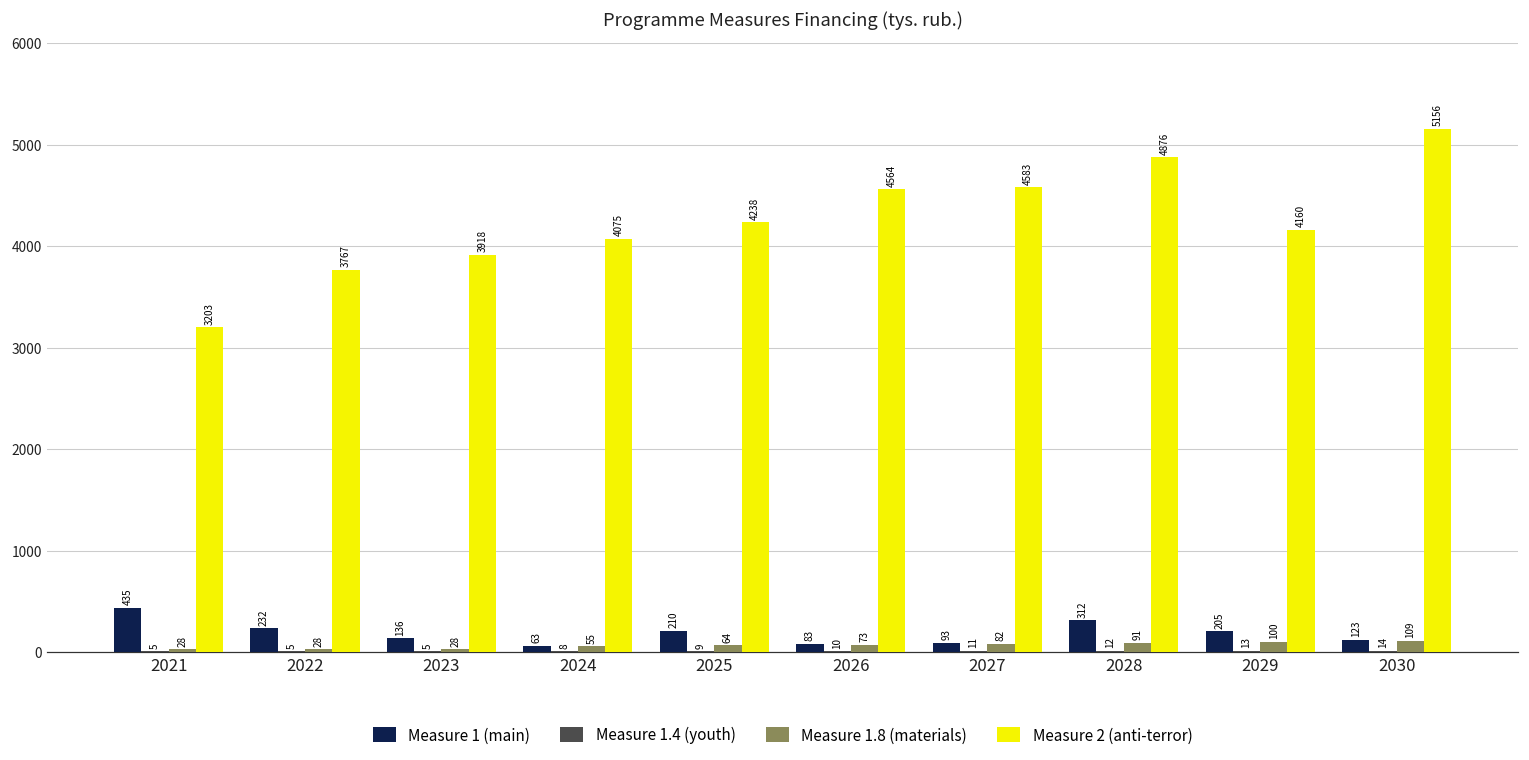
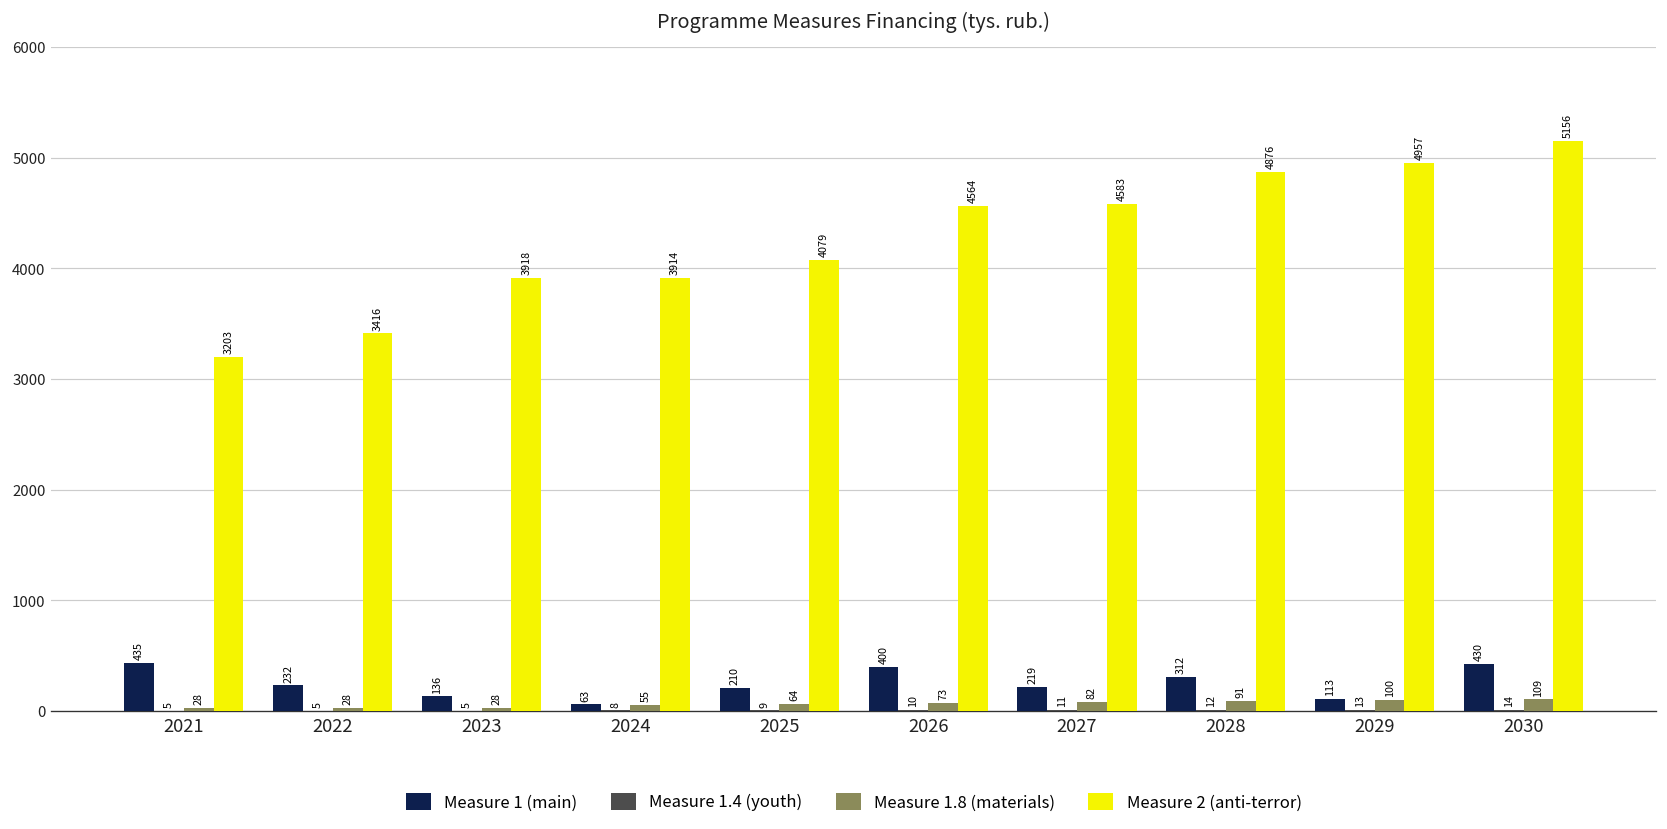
  {
    "Measure 1 (main)": {
      "2021": 435,
      "2022": 232,
      "2023": 136,
      "2024": 63,
      "2025": 210,
-     "2026": 83,
-     "2027": 93,
+     "2026": 400,
+     "2027": 219,
      "2028": 312,
-     "2029": 205,
-     "2030": 123
+     "2029": 113,
+     "2030": 430
    },
    "Measure 1.4 (youth)": {
      "2021": 5,
      "2022": 5,
      "2023": 5,
      "2024": 8,
      "2025": 9,
      "2026": 10,
      "2027": 11,
      "2028": 12,
      "2029": 13,
      "2030": 14
    },
    "Measure 1.8 (materials)": {
      "2021": 28,
      "2022": 28,
      "2023": 28,
      "2024": 55,
      "2025": 64,
      "2026": 73,
      "2027": 82,
      "2028": 91,
      "2029": 100,
      "2030": 109
    },
    "Measure 2 (anti-terror)": {
      "2021": 3203,
-     "2022": 3767,
+     "2022": 3416,
      "2023": 3918,
-     "2024": 4075,
-     "2025": 4238,
+     "2024": 3914,
+     "2025": 4079,
      "2026": 4564,
      "2027": 4583,
      "2028": 4876,
-     "2029": 4160,
+     "2029": 4957,
      "2030": 5156
    }
  }
